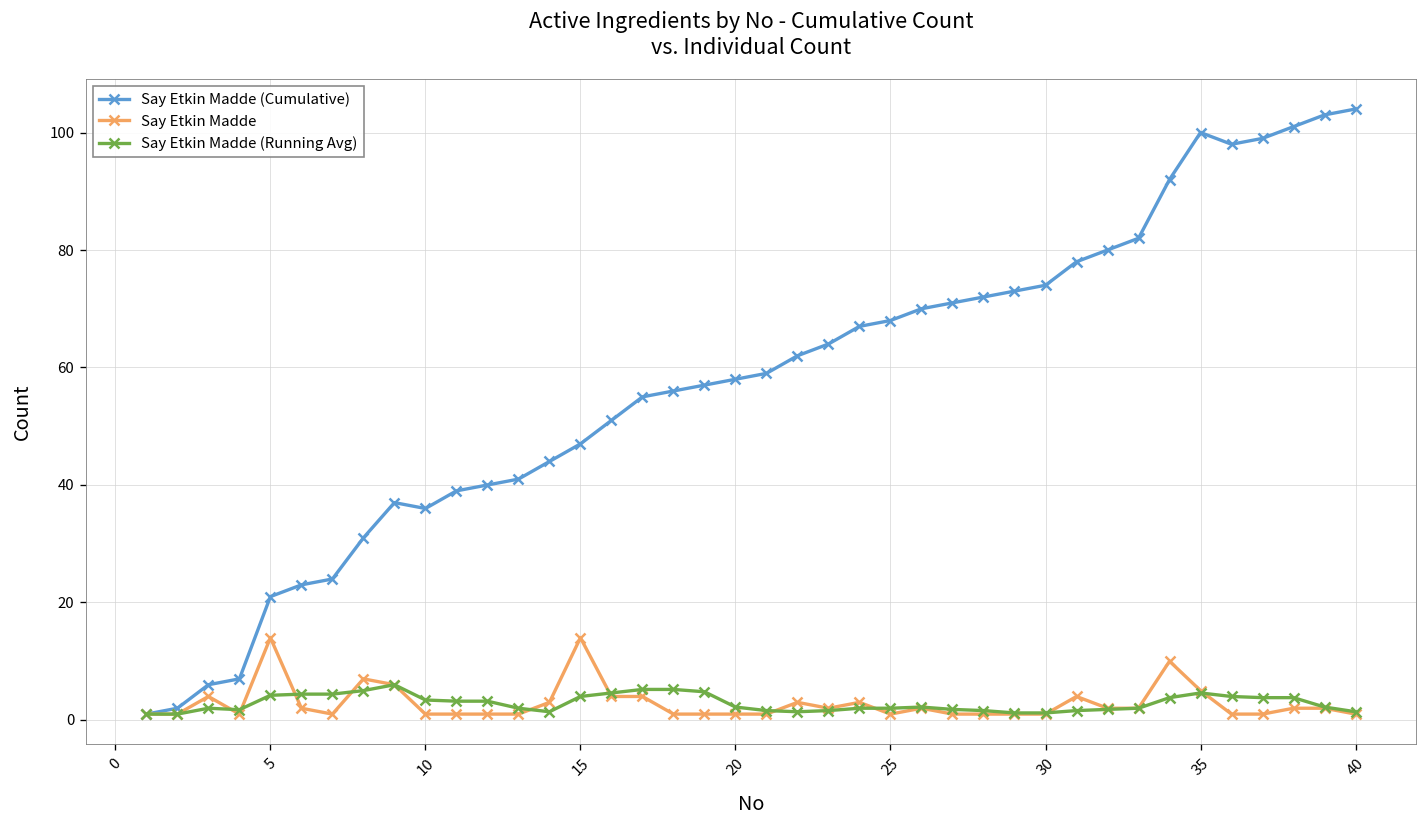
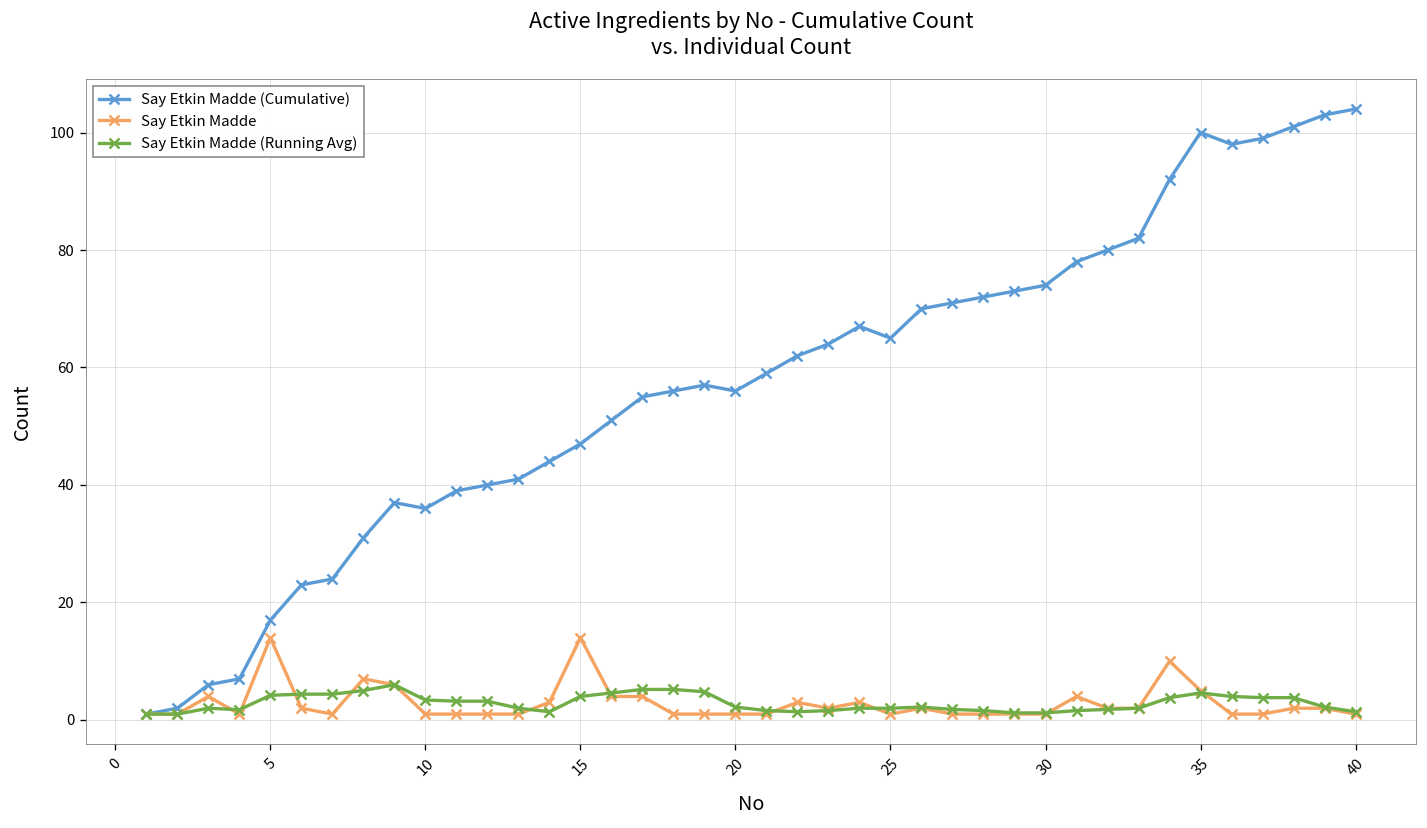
  {
    "Say Etkin Madde (Cumulative)": {
-     "5": 21,
+     "5": 17,
      "10": 36,
      "15": 47,
-     "20": 58,
-     "25": 68,
+     "20": 56,
+     "25": 65,
      "30": 74,
      "35": 100,
      "40": 104
    },
    "Say Etkin Madde": {
      "5": 14,
      "10": 1,
      "15": 14,
      "20": 1,
      "25": 1
    },
    "Say Etkin Madde (Running Avg)": {
      "5": 4,
      "10": 3,
      "15": 4,
      "20": 2,
      "25": 2
    }
  }
